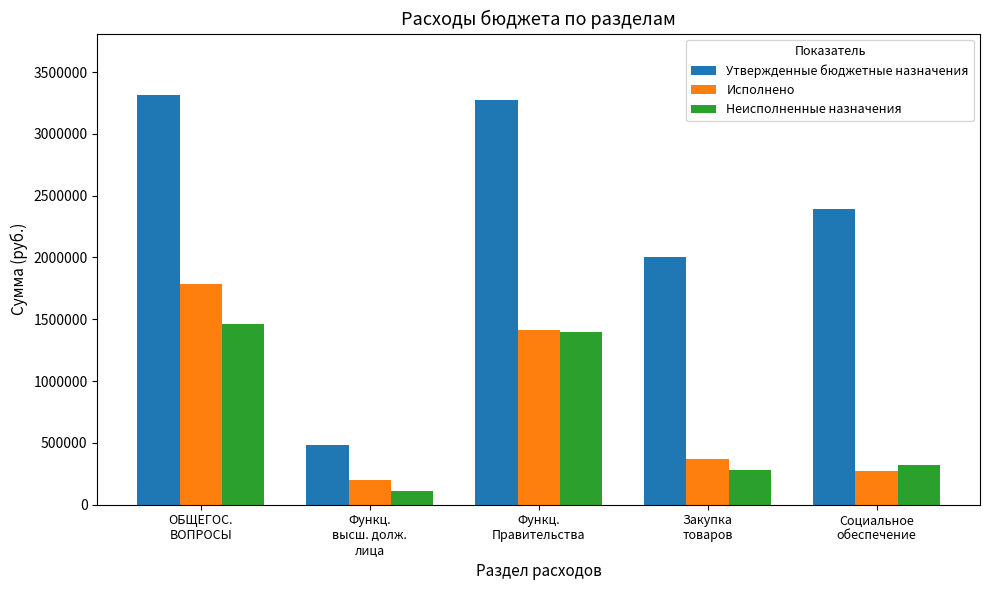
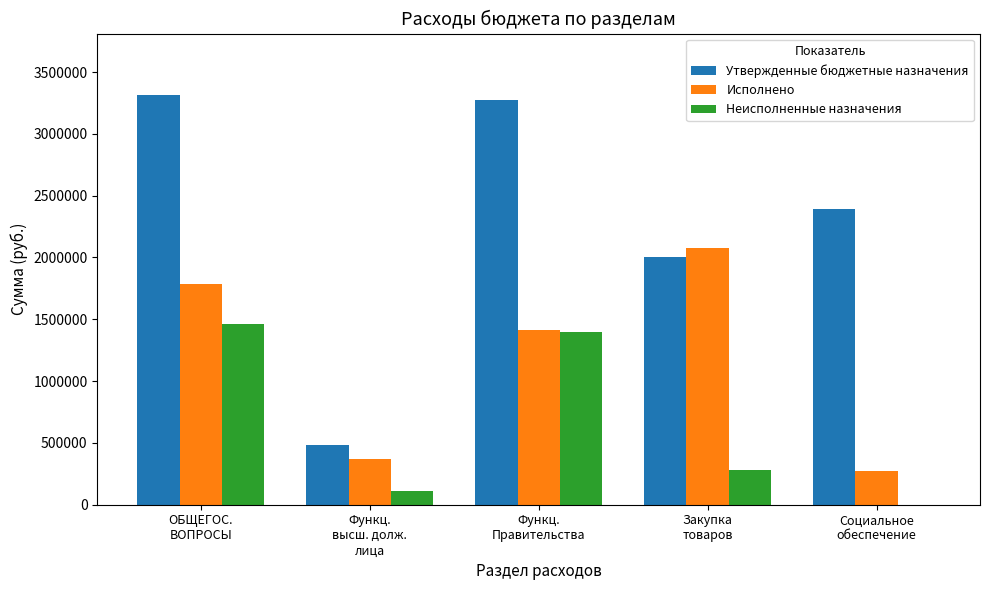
  {
    "Утвержденные бюджетные назначения": {
      "ОБЩЕГОС. ВОПРОСЫ": 3310000,
      "Функц. высш. долж. лица": 480000,
      "Функц. Правительства": 3270000,
      "Закупка товаров": 2010000,
      "Социальное обеспечение": 2390000
    },
    "Исполнено": {
      "ОБЩЕГОС. ВОПРОСЫ": 1790000,
-     "Функц. высш. долж. лица": 200000,
+     "Функц. высш. долж. лица": 370000,
      "Функц. Правительства": 1410000,
-     "Закупка товаров": 370000,
+     "Закупка товаров": 2080000,
      "Социальное обеспечение": 280000
    },
    "Неисполненные назначения": {
      "ОБЩЕГОС. ВОПРОСЫ": 1460000,
      "Функц. высш. долж. лица": 110000,
      "Функц. Правительства": 1400000,
      "Закупка товаров": 280000,
-     "Социальное обеспечение": 320000
+     "Социальное обеспечение": 0
    }
  }
